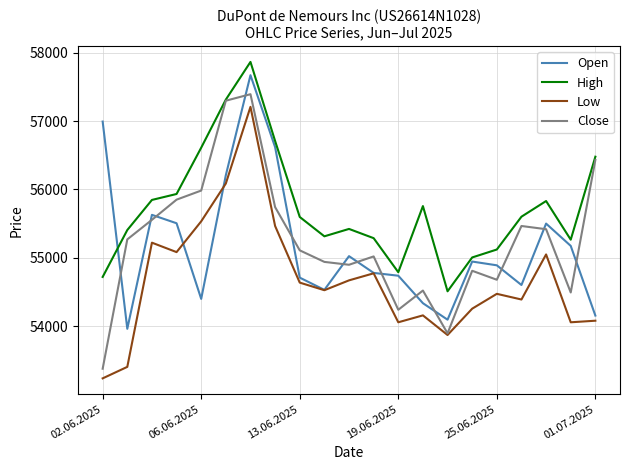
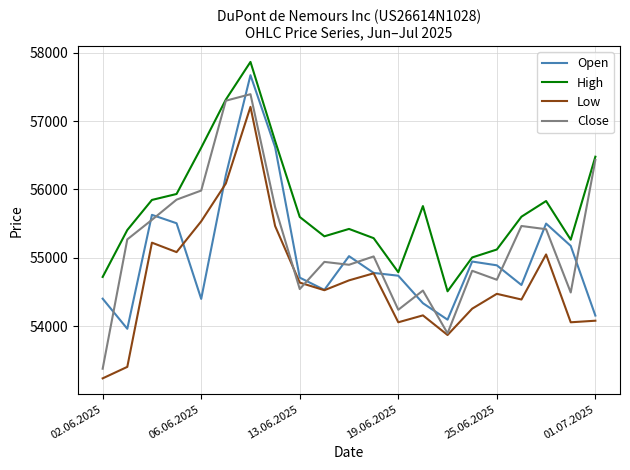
  {
    "Open": {
-     "02.06.2025": 57000,
+     "02.06.2025": 54400,
      "06.06.2025": 54400,
      "13.06.2025": 54700,
      "19.06.2025": 54700,
      "25.06.2025": 54900,
      "01.07.2025": 54200
    },
    "High": {
      "02.06.2025": 54700,
      "06.06.2025": 56600,
      "13.06.2025": 55600,
      "19.06.2025": 54800,
      "25.06.2025": 55100,
      "01.07.2025": 56500
    },
    "Low": {
      "02.06.2025": 53200,
      "06.06.2025": 55500,
      "13.06.2025": 54600,
      "19.06.2025": 54100,
      "25.06.2025": 54500,
      "01.07.2025": 54100
    },
    "Close": {
      "02.06.2025": 53400,
      "06.06.2025": 56000,
-     "13.06.2025": 55100,
+     "13.06.2025": 54500,
      "19.06.2025": 54200,
      "25.06.2025": 54700,
      "01.07.2025": 56400
    }
  }
